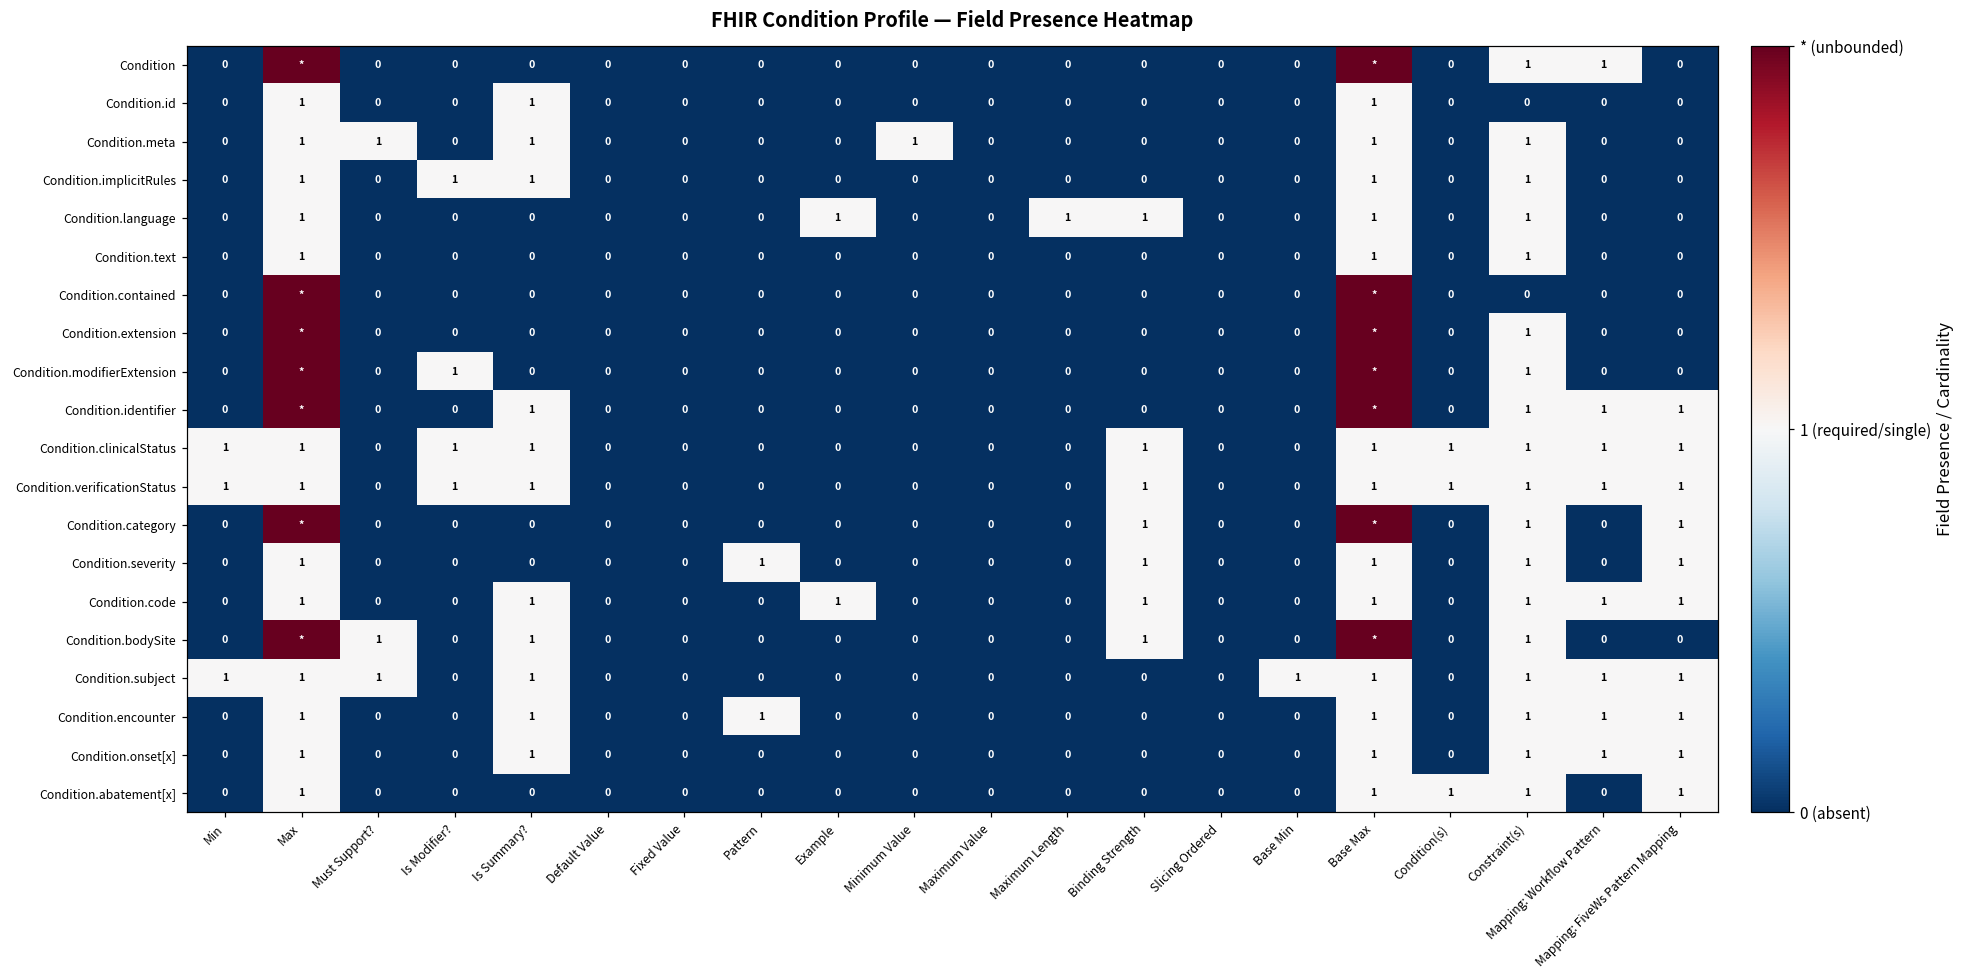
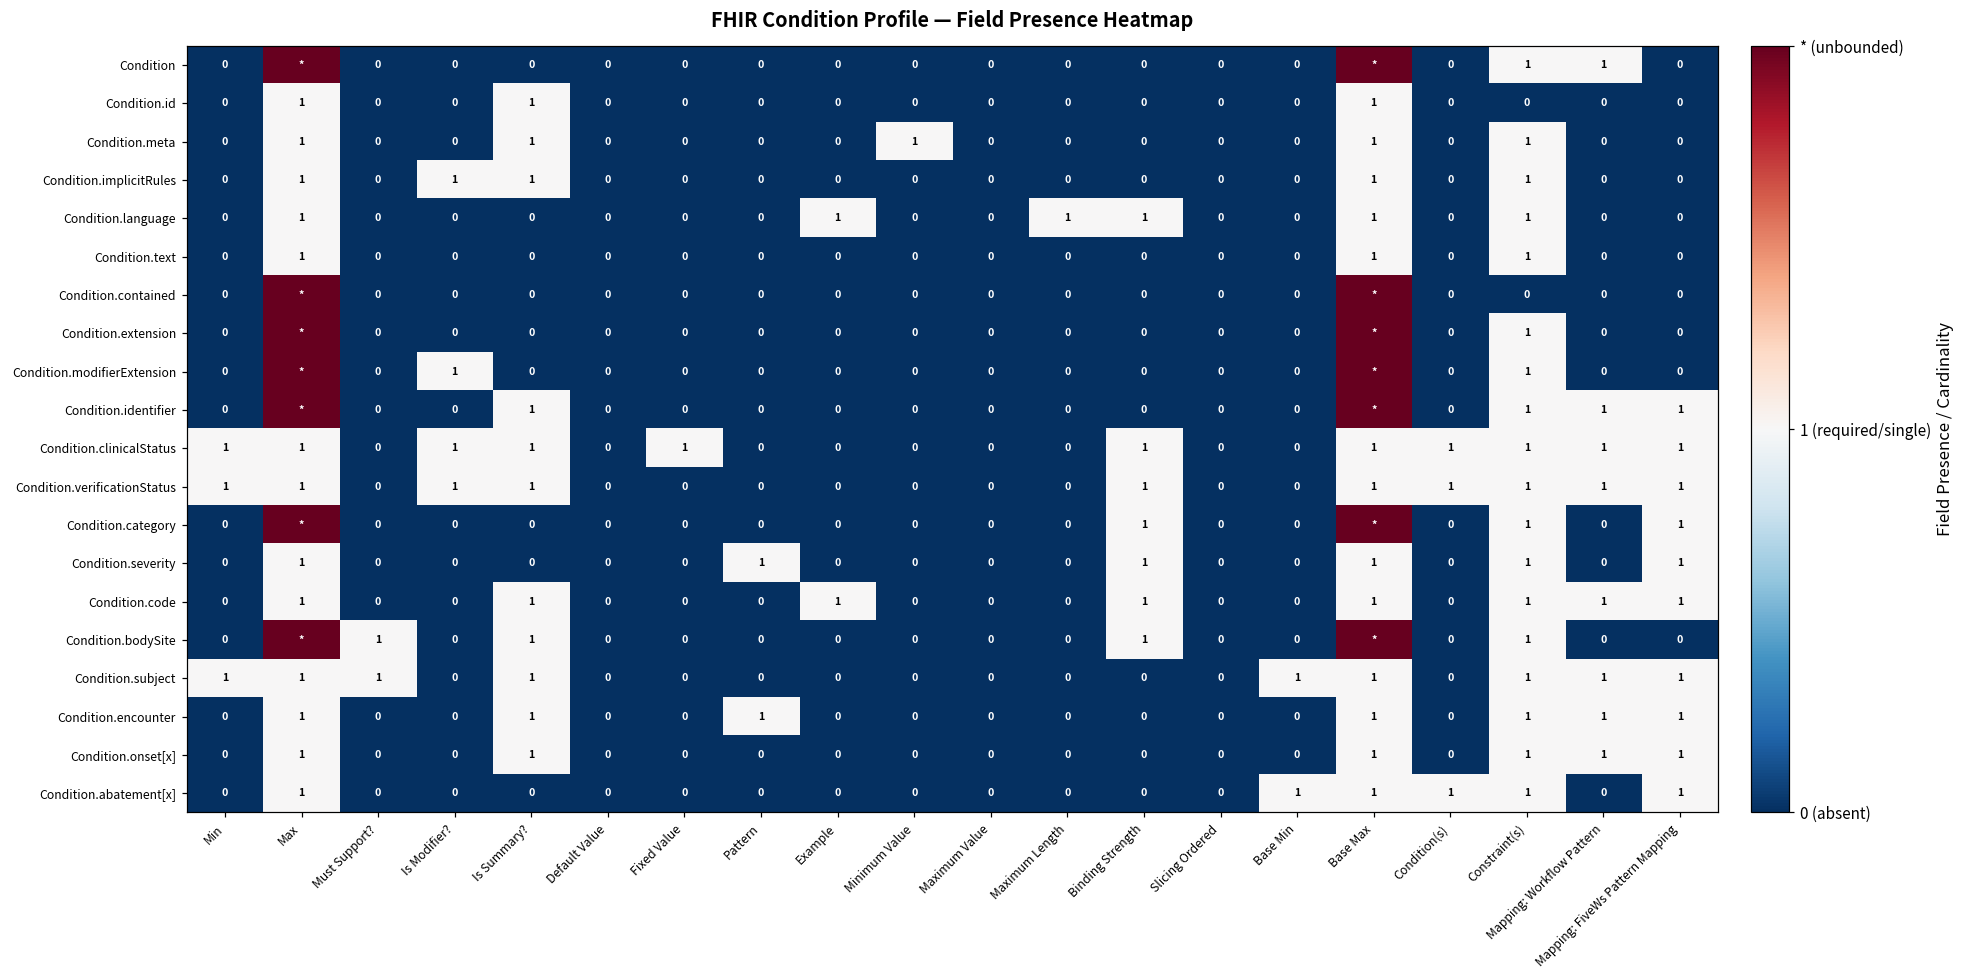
  {
    "Condition.meta": {
      "Min": 0,
      "Max": 1,
-     "Must Support?": 1,
+     "Must Support?": 0,
      "Is Modifier?": 0,
      "Is Summary?": 1,
      "Default Value": 0,
      "Fixed Value": 0,
      "Pattern": 0,
      "Example": 0,
      "Minimum Value": 1,
      "Maximum Value": 0,
      "Maximum Length": 0,
      "Binding Strength": 0,
      "Slicing Ordered": 0,
      "Base Min": 0,
      "Base Max": 1,
      "Condition(s)": 0,
      "Constraint(s)": 1,
      "Mapping: Workflow Pattern": 0,
      "Mapping: FiveWs Pattern Mapping": 0
    },
    "Condition.clinicalStatus": {
      "Min": 1,
      "Max": 1,
      "Must Support?": 0,
      "Is Modifier?": 1,
      "Is Summary?": 1,
      "Default Value": 0,
-     "Fixed Value": 0,
+     "Fixed Value": 1,
      "Pattern": 0,
      "Example": 0,
      "Minimum Value": 0,
      "Maximum Value": 0,
      "Maximum Length": 0,
      "Binding Strength": 1,
      "Slicing Ordered": 0,
      "Base Min": 0,
      "Base Max": 1,
      "Condition(s)": 1,
      "Constraint(s)": 1,
      "Mapping: Workflow Pattern": 1,
      "Mapping: FiveWs Pattern Mapping": 1
    },
    "Condition.abatement[x]": {
      "Min": 0,
      "Max": 1,
      "Must Support?": 0,
      "Is Modifier?": 0,
      "Is Summary?": 0,
      "Default Value": 0,
      "Fixed Value": 0,
      "Pattern": 0,
      "Example": 0,
      "Minimum Value": 0,
      "Maximum Value": 0,
      "Maximum Length": 0,
      "Binding Strength": 0,
      "Slicing Ordered": 0,
-     "Base Min": 0,
+     "Base Min": 1,
      "Base Max": 1,
      "Condition(s)": 1,
      "Constraint(s)": 1,
      "Mapping: Workflow Pattern": 0,
      "Mapping: FiveWs Pattern Mapping": 1
    }
  }
